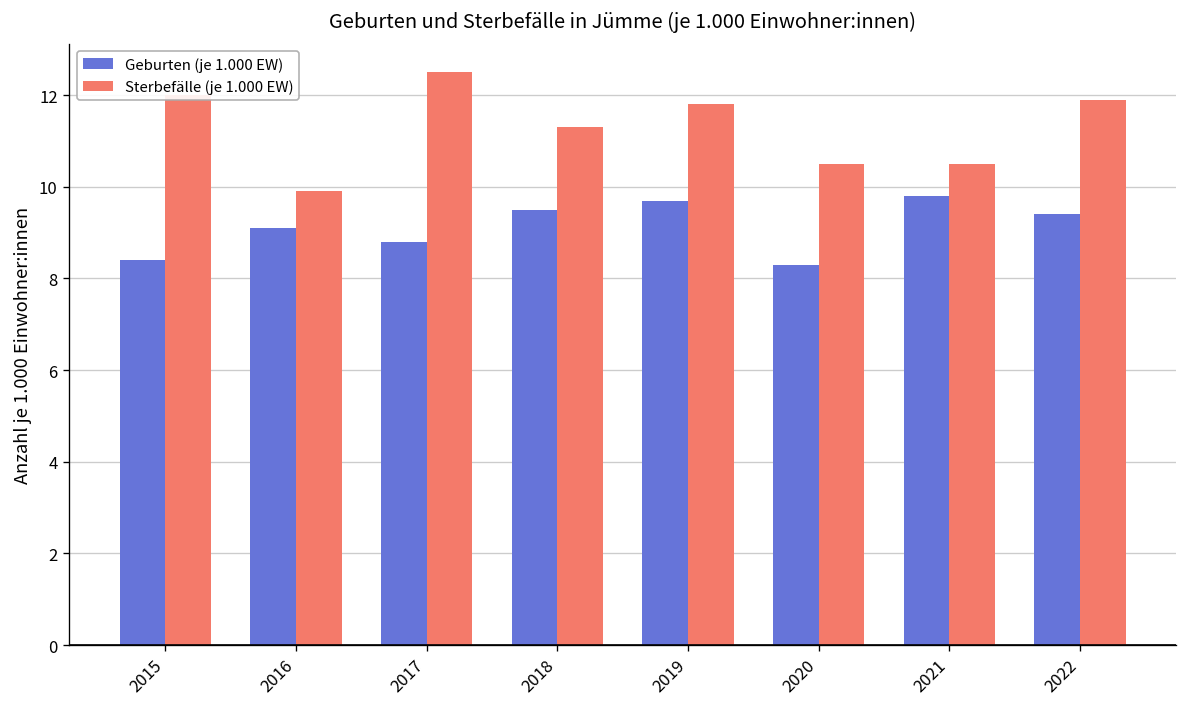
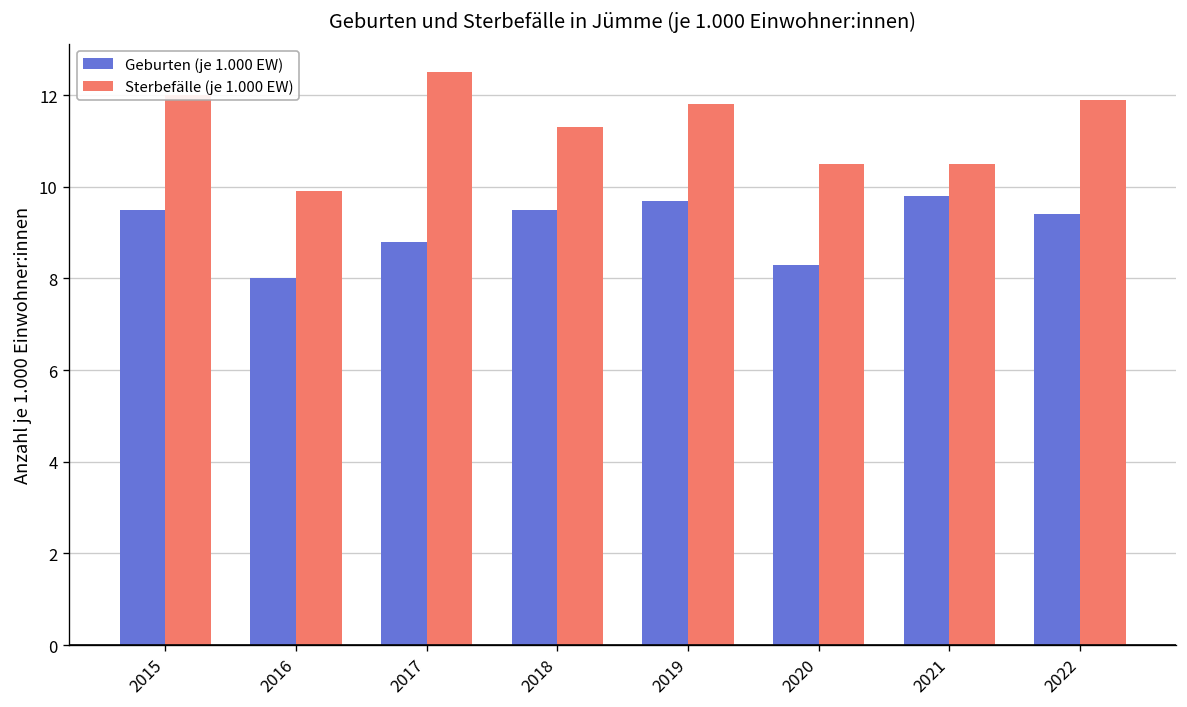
  {
    "Geburten (je 1.000 EW)": {
-     "2015": 8.4,
-     "2016": 9.1,
+     "2015": 9.5,
+     "2016": 8.0,
      "2017": 8.8,
      "2018": 9.5,
      "2019": 9.7,
      "2020": 8.3,
      "2021": 9.8,
      "2022": 9.4
    },
    "Sterbefälle (je 1.000 EW)": {
      "2016": 9.9,
      "2017": 12.5,
      "2018": 11.3,
      "2019": 11.8,
      "2020": 10.5,
      "2021": 10.5,
      "2022": 11.9
    }
  }
